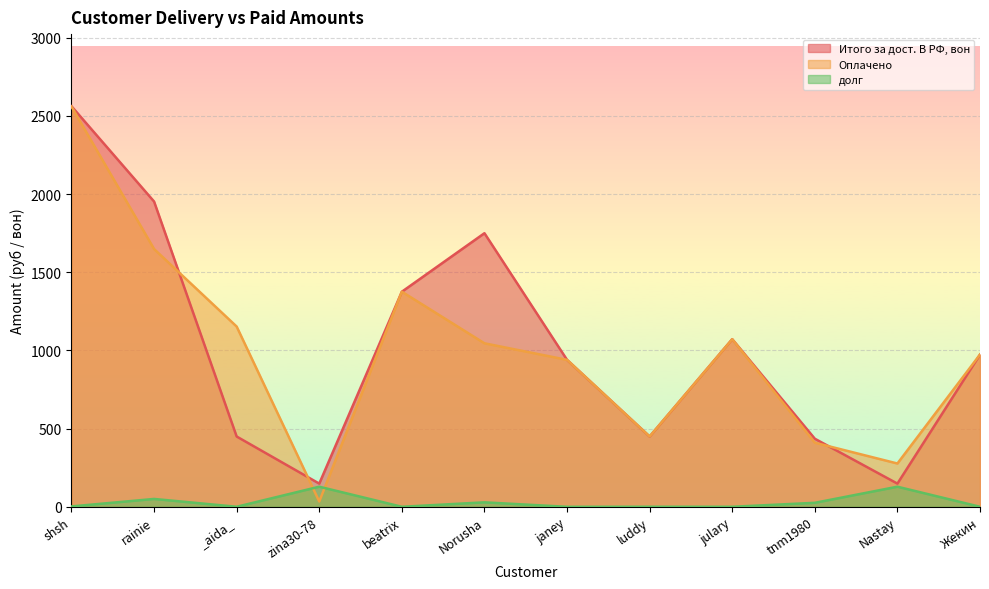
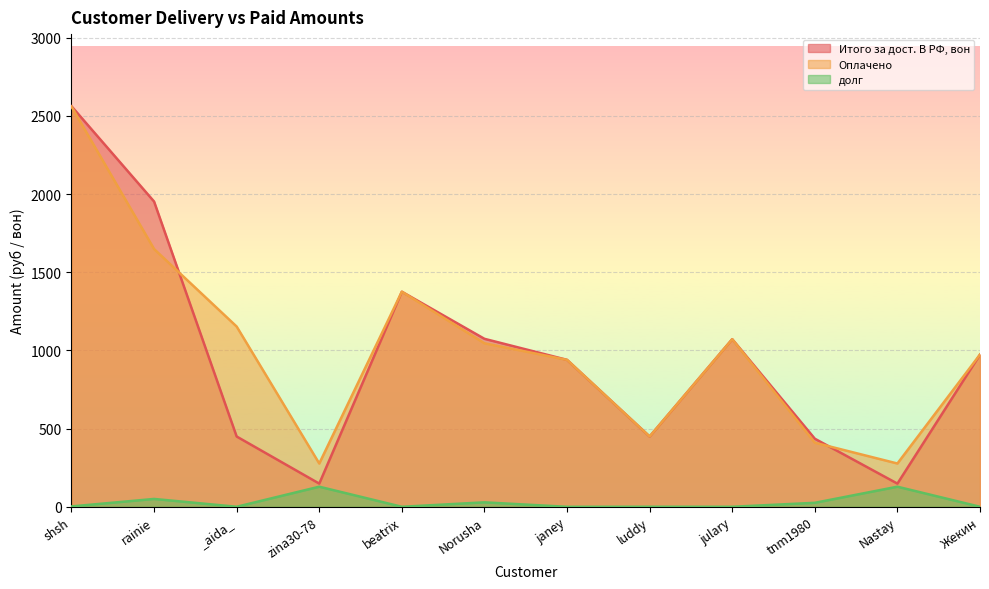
  {
    "Итого за дост. В РФ, вон": {
      "rainie": 1950,
      "_aida_": 450,
      "zina30-78": 150,
-     "Norusha": 1750,
+     "Norusha": 1070,
      "tnm1980": 440,
      "Nastay": 150
    },
    "Оплачено": {
      "rainie": 1650,
      "_aida_": 1150,
-     "zina30-78": 30,
+     "zina30-78": 280,
      "Norusha": 1050,
      "tnm1980": 410,
      "Nastay": 280
    },
    "долг": {
      "shsh": 0,
      "rainie": 50,
      "_aida_": 0,
      "zina30-78": 130,
      "beatrix": 0,
      "Norusha": 30,
      "janey": 0,
      "luddy": 0,
      "julary": 0,
      "tnm1980": 30,
      "Nastay": 130,
      "Жекин": 0
    }
  }
